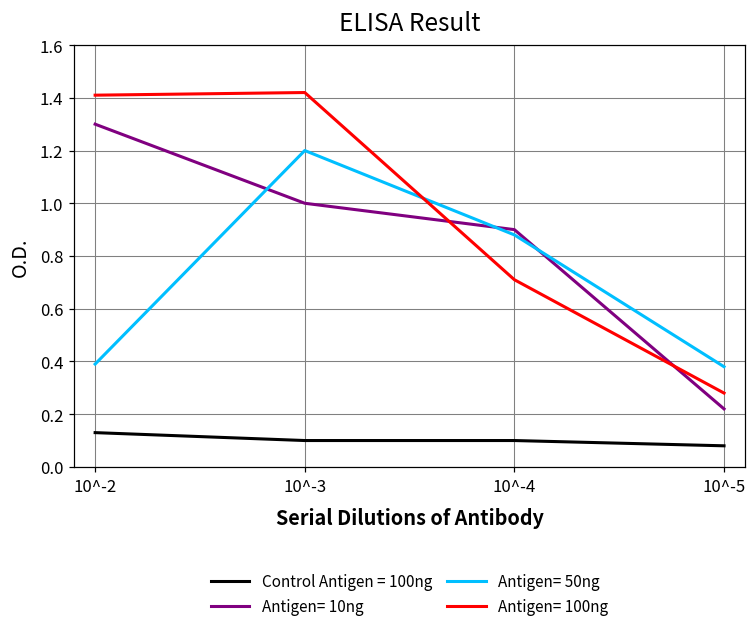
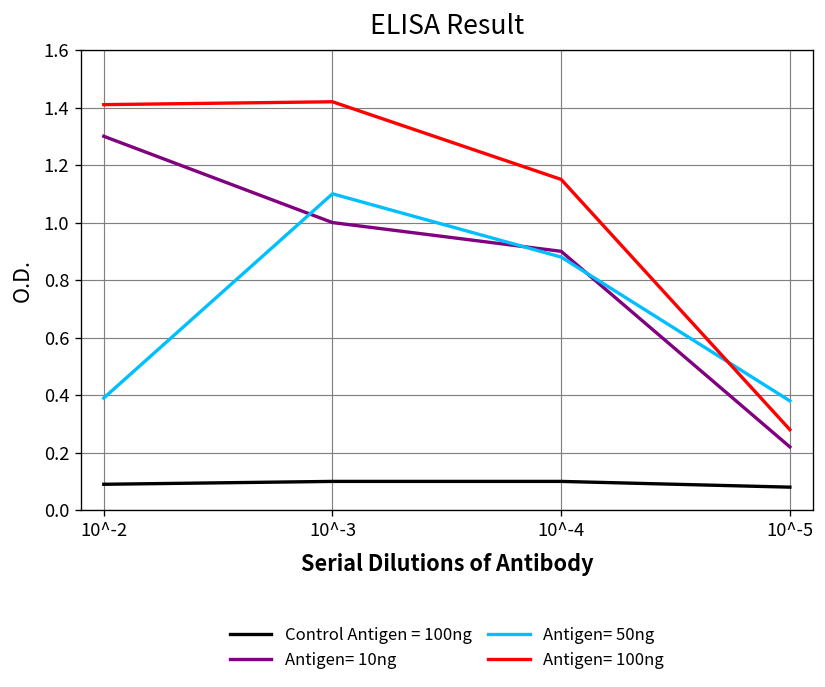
  {
    "Control Antigen = 100ng": {
-     "10^-2": 0.13,
+     "10^-2": 0.09,
      "10^-3": 0.10,
      "10^-4": 0.10,
      "10^-5": 0.08
    },
    "Antigen= 10ng": {
      "10^-2": 1.30,
      "10^-3": 1.00,
      "10^-4": 0.90,
      "10^-5": 0.22
    },
    "Antigen= 50ng": {
      "10^-2": 0.4,
-     "10^-3": 1.2,
+     "10^-3": 1.1,
      "10^-4": 0.88,
      "10^-5": 0.38
    },
    "Antigen= 100ng": {
      "10^-2": 1.41,
      "10^-3": 1.42,
-     "10^-4": 0.71,
+     "10^-4": 1.15,
      "10^-5": 0.28
    }
  }
